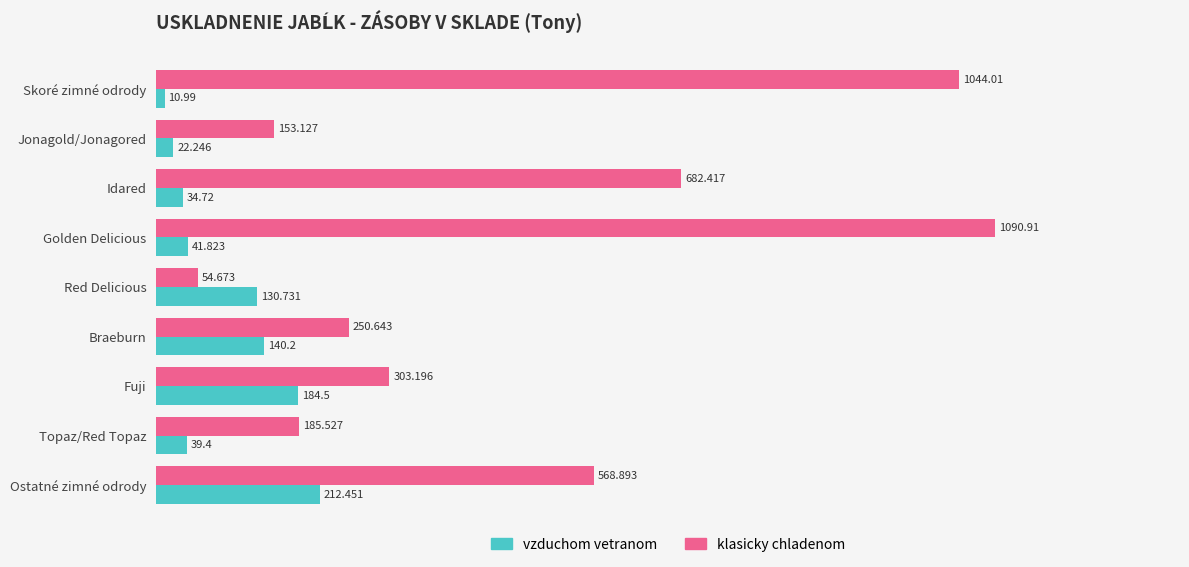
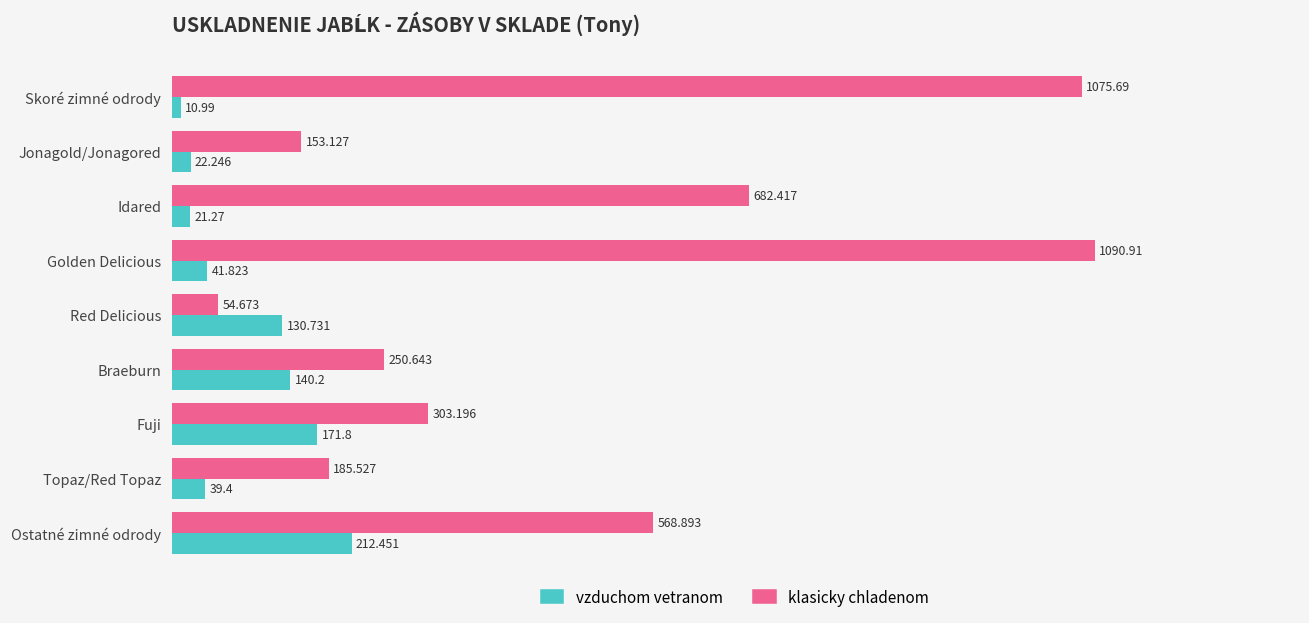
  {
    "vzduchom vetranom": {
      "Skoré zimné odrody": 10.99,
      "Jonagold/Jonagored": 22.246,
-     "Idared": 34.72,
+     "Idared": 21.27,
      "Golden Delicious": 41.823,
      "Red Delicious": 130.731,
      "Braeburn": 140.2,
-     "Fuji": 184.5,
+     "Fuji": 171.8,
      "Topaz/Red Topaz": 39.4,
      "Ostatné zimné odrody": 212.451
    },
    "klasicky chladenom": {
-     "Skoré zimné odrody": 1044.01,
+     "Skoré zimné odrody": 1075.69,
      "Jonagold/Jonagored": 153.127,
      "Idared": 682.417,
      "Golden Delicious": 1090.91,
      "Red Delicious": 54.673,
      "Braeburn": 250.643,
      "Fuji": 303.196,
      "Topaz/Red Topaz": 185.527,
      "Ostatné zimné odrody": 568.893
    }
  }
